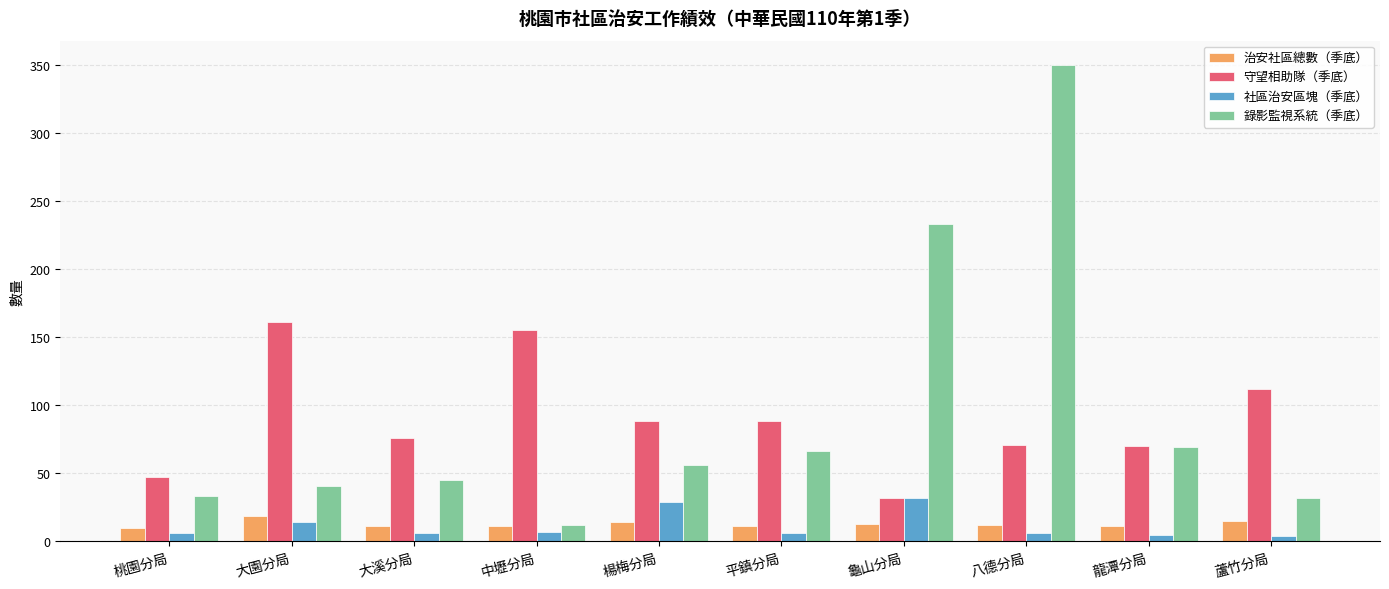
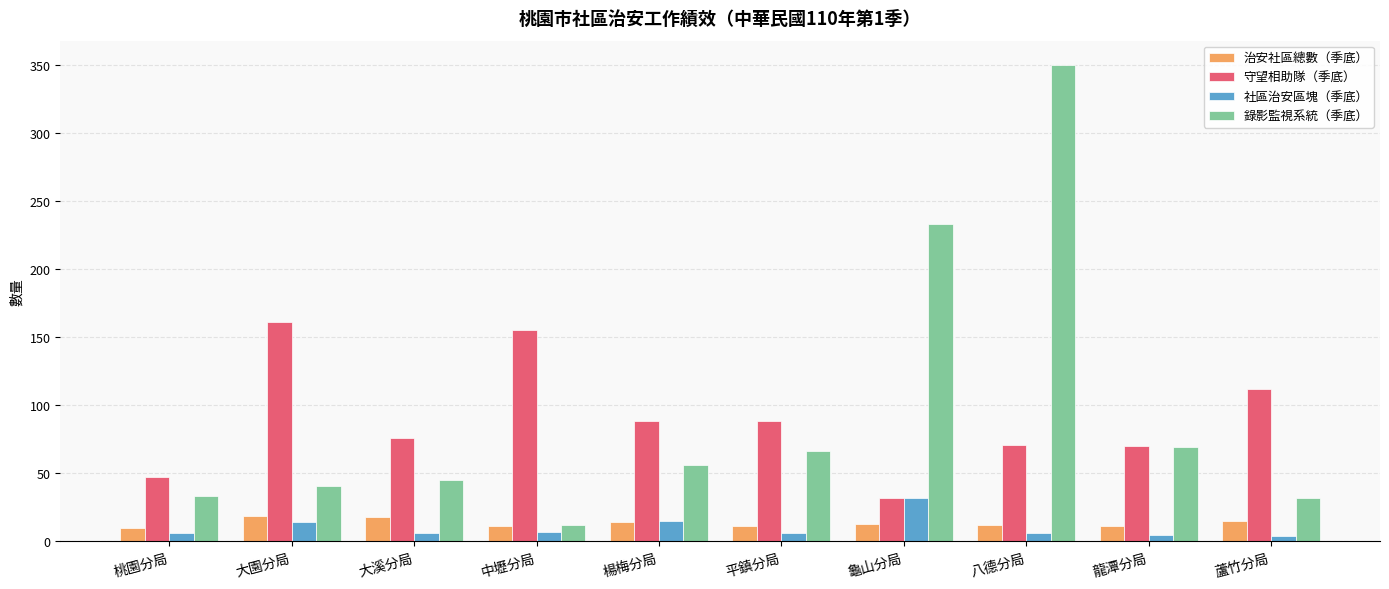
  {
    "治安社區總數（季底）": {
      "桃園分局": 10,
      "大園分局": 19,
-     "大溪分局": 11,
+     "大溪分局": 18,
      "中壢分局": 11,
      "楊梅分局": 14,
      "平鎮分局": 11,
      "龜山分局": 13,
      "八德分局": 12,
      "龍潭分局": 11,
      "蘆竹分局": 15
    },
    "守望相助隊（季底）": {
      "桃園分局": 47,
      "大園分局": 161,
      "大溪分局": 76,
      "中壢分局": 155,
      "楊梅分局": 88,
      "平鎮分局": 88,
      "龜山分局": 32,
      "八德分局": 71,
      "龍潭分局": 70,
      "蘆竹分局": 112
    },
    "社區治安區塊（季底）": {
      "桃園分局": 6,
      "大園分局": 14,
      "大溪分局": 6,
      "中壢分局": 7,
-     "楊梅分局": 29,
+     "楊梅分局": 15,
      "平鎮分局": 6,
      "龜山分局": 32,
      "八德分局": 6,
      "龍潭分局": 5,
      "蘆竹分局": 4
    },
    "錄影監視系統（季底）": {
      "桃園分局": 33,
      "大園分局": 41,
      "大溪分局": 45,
      "中壢分局": 12,
      "楊梅分局": 56,
      "平鎮分局": 66,
      "龜山分局": 233,
      "八德分局": 350,
      "龍潭分局": 69,
      "蘆竹分局": 32
    }
  }
